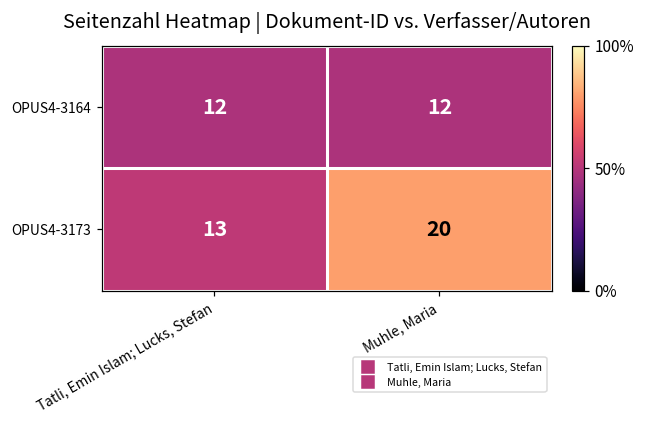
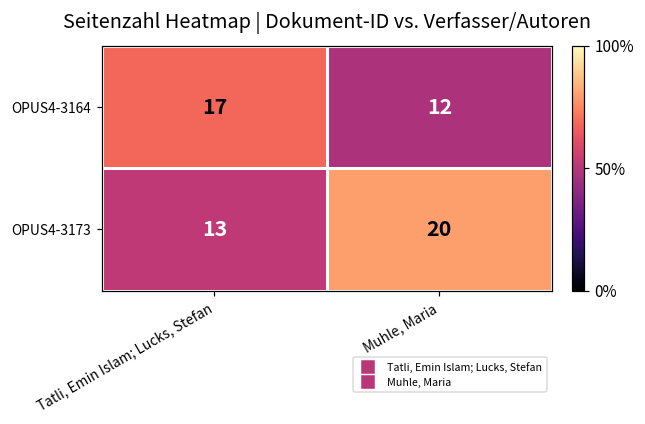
  {
    "OPUS4-3164": {
-     "Tatli, Emin Islam; Lucks, Stefan": 12,
+     "Tatli, Emin Islam; Lucks, Stefan": 17,
      "Muhle, Maria": 12
    },
    "OPUS4-3173": {
      "Tatli, Emin Islam; Lucks, Stefan": 13,
      "Muhle, Maria": 20
    }
  }
